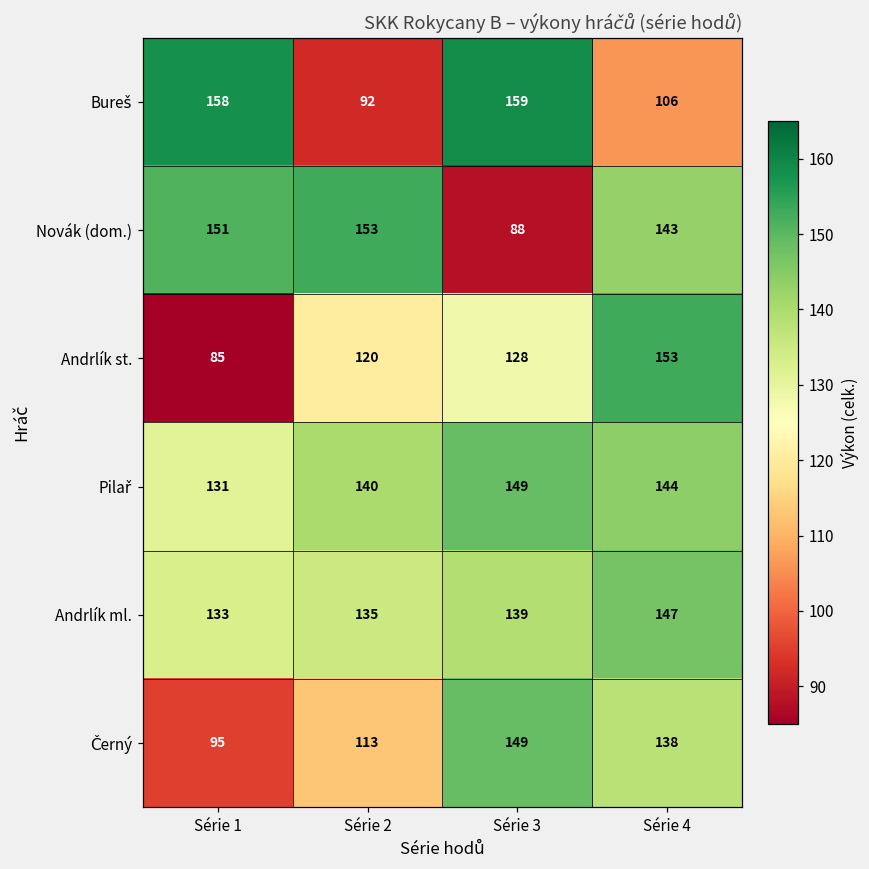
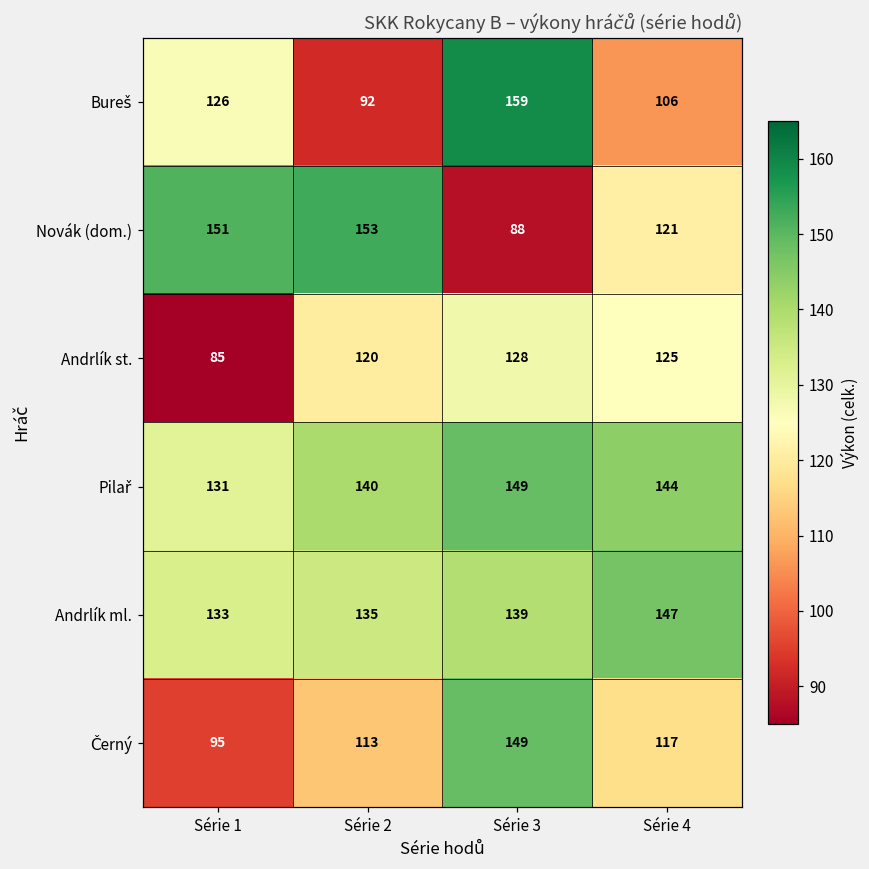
  {
    "Bureš": {
-     "Série 1": 158,
+     "Série 1": 126,
      "Série 2": 92,
      "Série 3": 159,
      "Série 4": 106
    },
    "Novák (dom.)": {
      "Série 1": 151,
      "Série 2": 153,
      "Série 3": 88,
-     "Série 4": 143
+     "Série 4": 121
    },
    "Andrlík st.": {
      "Série 1": 85,
      "Série 2": 120,
      "Série 3": 128,
-     "Série 4": 153
+     "Série 4": 125
    },
    "Pilař": {
      "Série 1": 131,
      "Série 2": 140,
      "Série 3": 149,
      "Série 4": 144
    },
    "Andrlík ml.": {
      "Série 1": 133,
      "Série 2": 135,
      "Série 3": 139,
      "Série 4": 147
    },
    "Černý": {
      "Série 1": 95,
      "Série 2": 113,
      "Série 3": 149,
-     "Série 4": 138
+     "Série 4": 117
    }
  }
